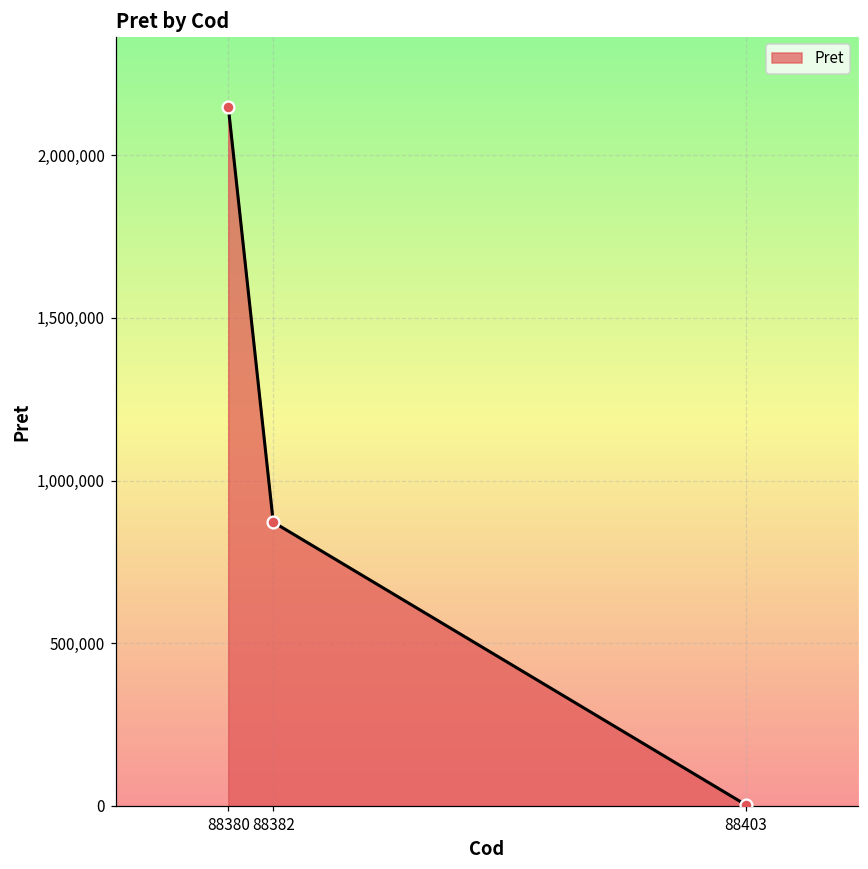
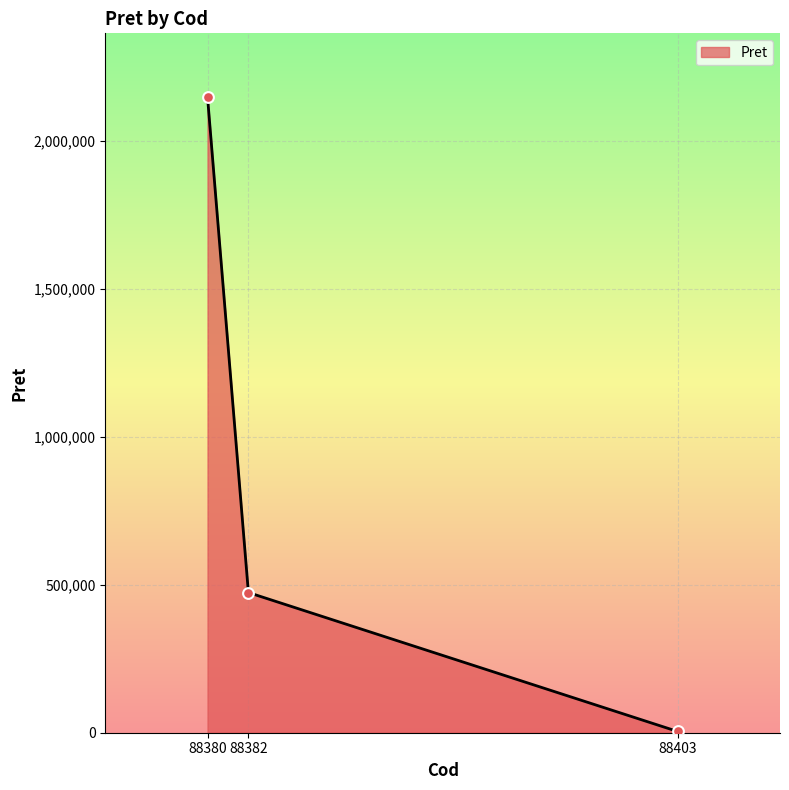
  {
    "88380": "2,150,000",
-   "88382": "870,000",
+   "88382": "470,000",
    "88403": "0"
  }
